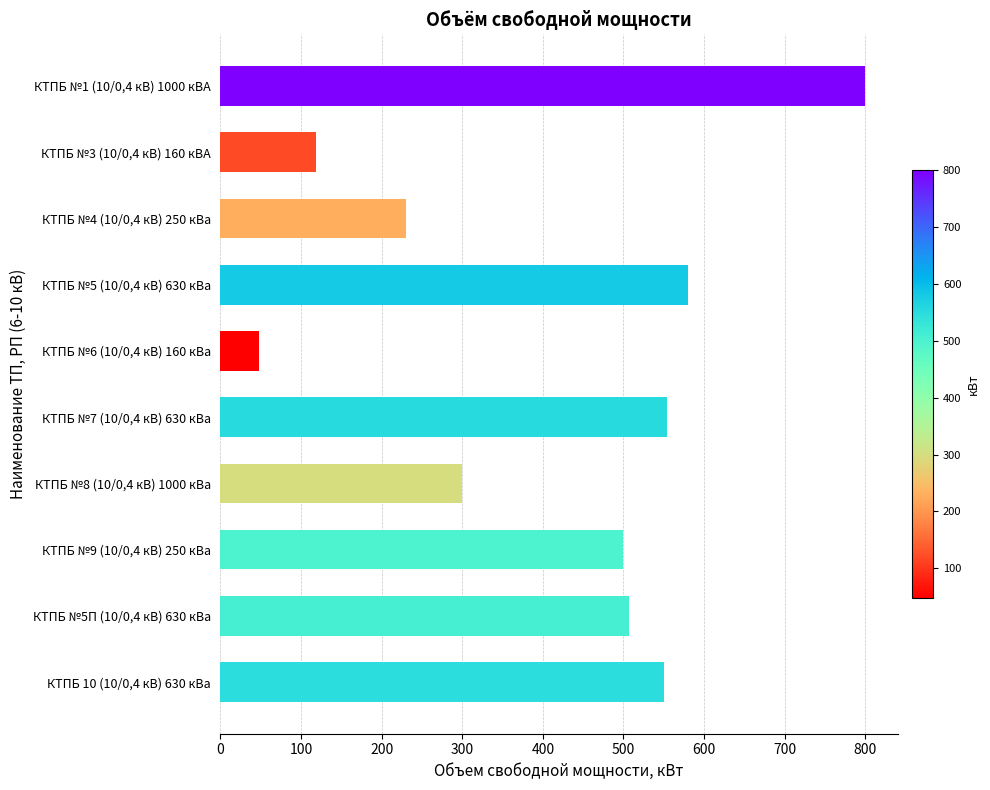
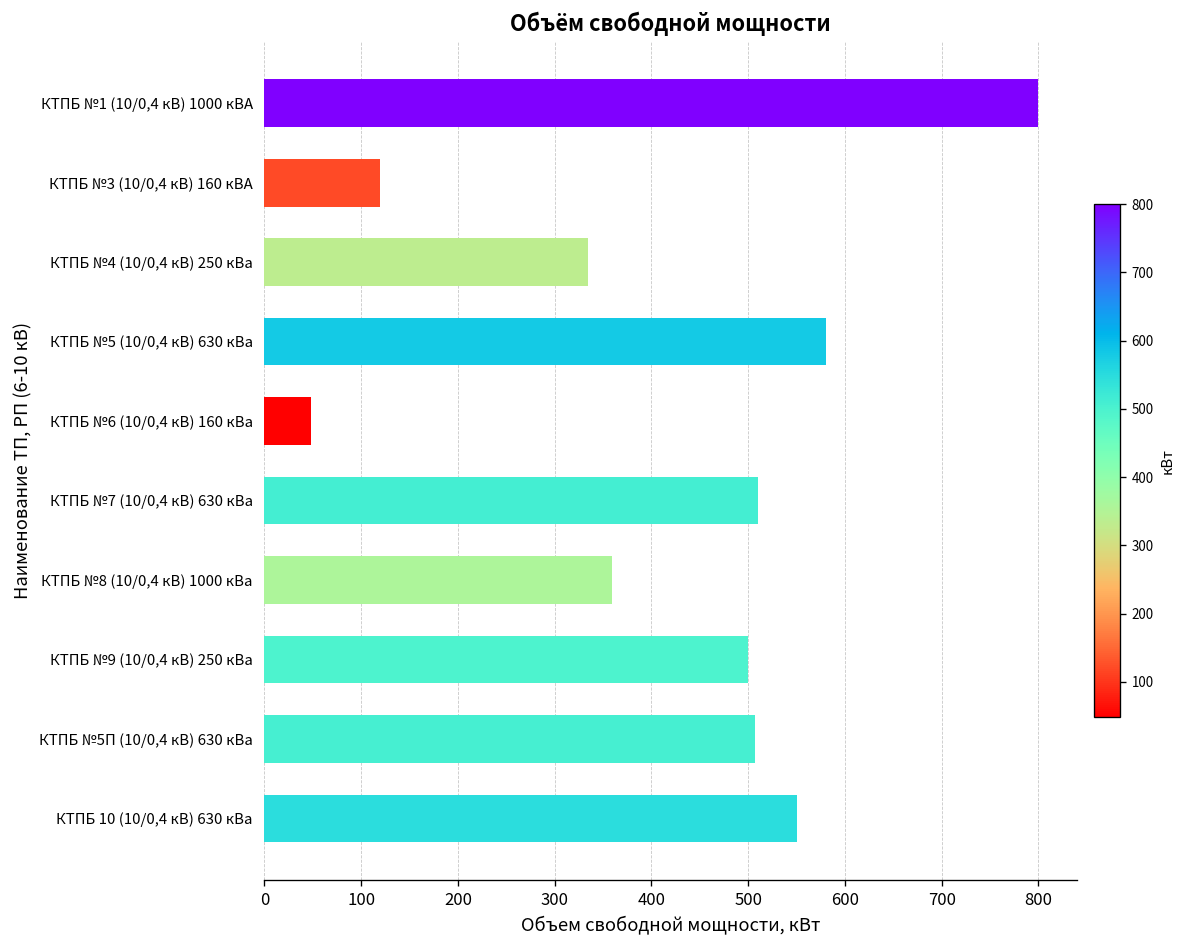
  {
    "КТПБ №1 (10/0,4 кВ) 1000 кВА": 800,
    "КТПБ №3 (10/0,4 кВ) 160 кВА": 120,
-   "КТПБ №4 (10/0,4 кВ) 250 кВа": 230,
+   "КТПБ №4 (10/0,4 кВ) 250 кВа": 330,
    "КТПБ №5 (10/0,4 кВ) 630 кВа": 580,
    "КТПБ №6 (10/0,4 кВ) 160 кВа": 50,
-   "КТПБ №7 (10/0,4 кВ) 630 кВа": 550,
-   "КТПБ №8 (10/0,4 кВ) 1000 кВа": 300,
+   "КТПБ №7 (10/0,4 кВ) 630 кВа": 510,
+   "КТПБ №8 (10/0,4 кВ) 1000 кВа": 360,
    "КТПБ №9 (10/0,4 кВ) 250 кВа": 500,
    "КТПБ №5П (10/0,4 кВ) 630 кВа": 510,
    "КТПБ 10 (10/0,4 кВ) 630 кВа": 550
  }
